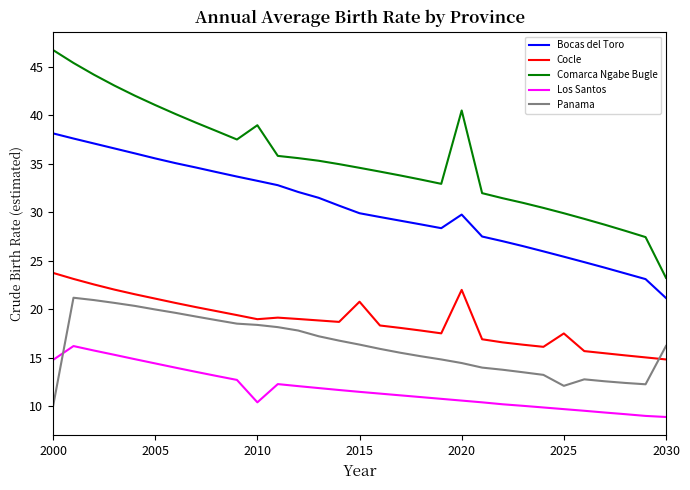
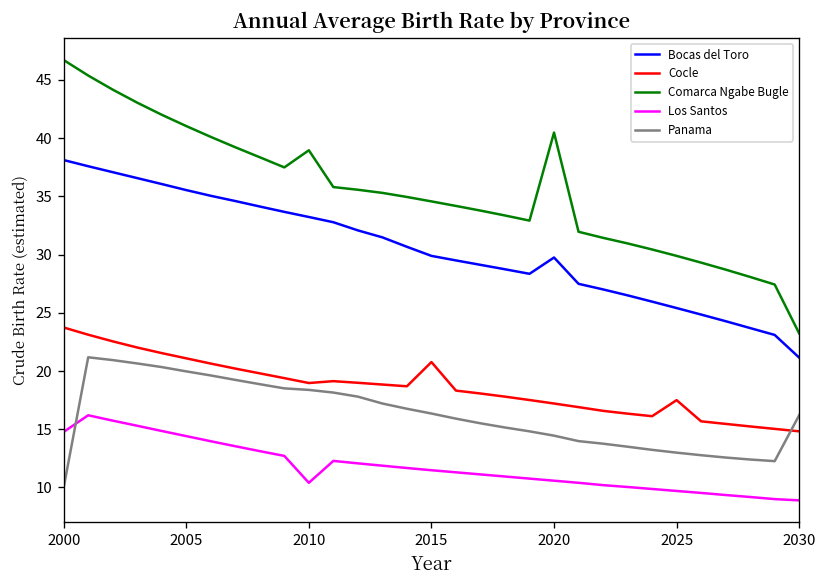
  {
    "Bocas del Toro": {
      "2000": 38,
      "2005": 36,
      "2010": 33,
      "2015": 30,
      "2020": 30,
      "2025": 25,
      "2030": 21
    },
    "Cocle": {
      "2000": 24,
      "2005": 21,
      "2010": 19,
      "2015": 21,
-     "2020": 22,
+     "2020": 17,
      "2025": 18,
      "2030": 15
    },
    "Comarca Ngabe Bugle": {
      "2000": 47,
      "2005": 41,
      "2010": 39,
      "2015": 35,
      "2020": 40,
      "2025": 30,
      "2030": 23
    },
    "Los Santos": {
      "2000": 15,
      "2005": 14,
      "2010": 10,
      "2015": 11,
      "2020": 11,
      "2025": 10,
      "2030": 9
    },
    "Panama": {
      "2000": 10,
      "2005": 20,
      "2010": 18,
      "2015": 16,
      "2020": 14,
-     "2025": 12,
+     "2025": 13,
      "2030": 16
    }
  }
